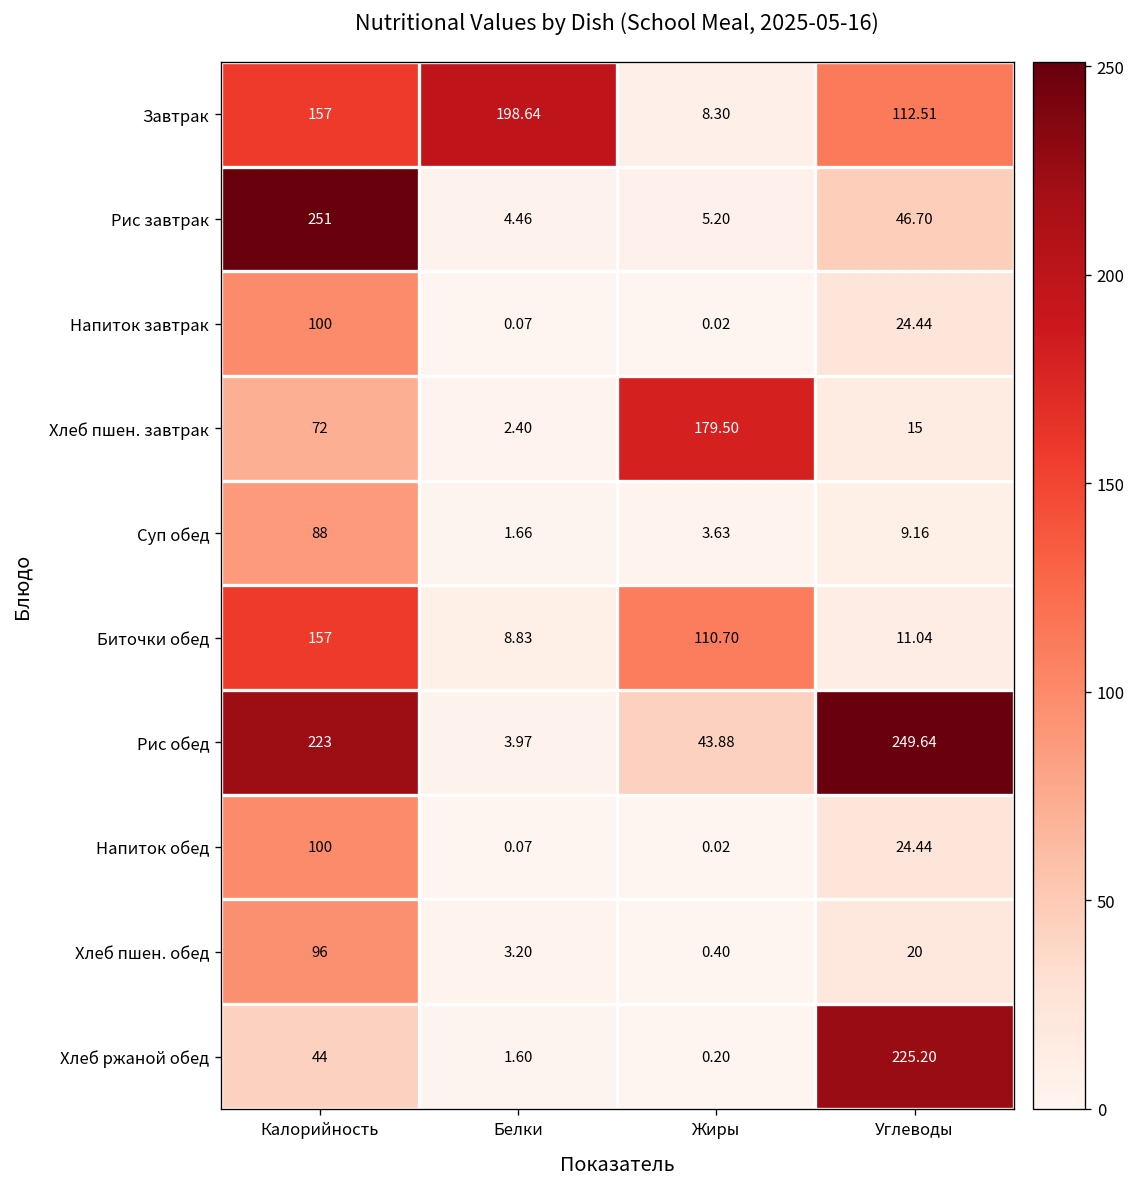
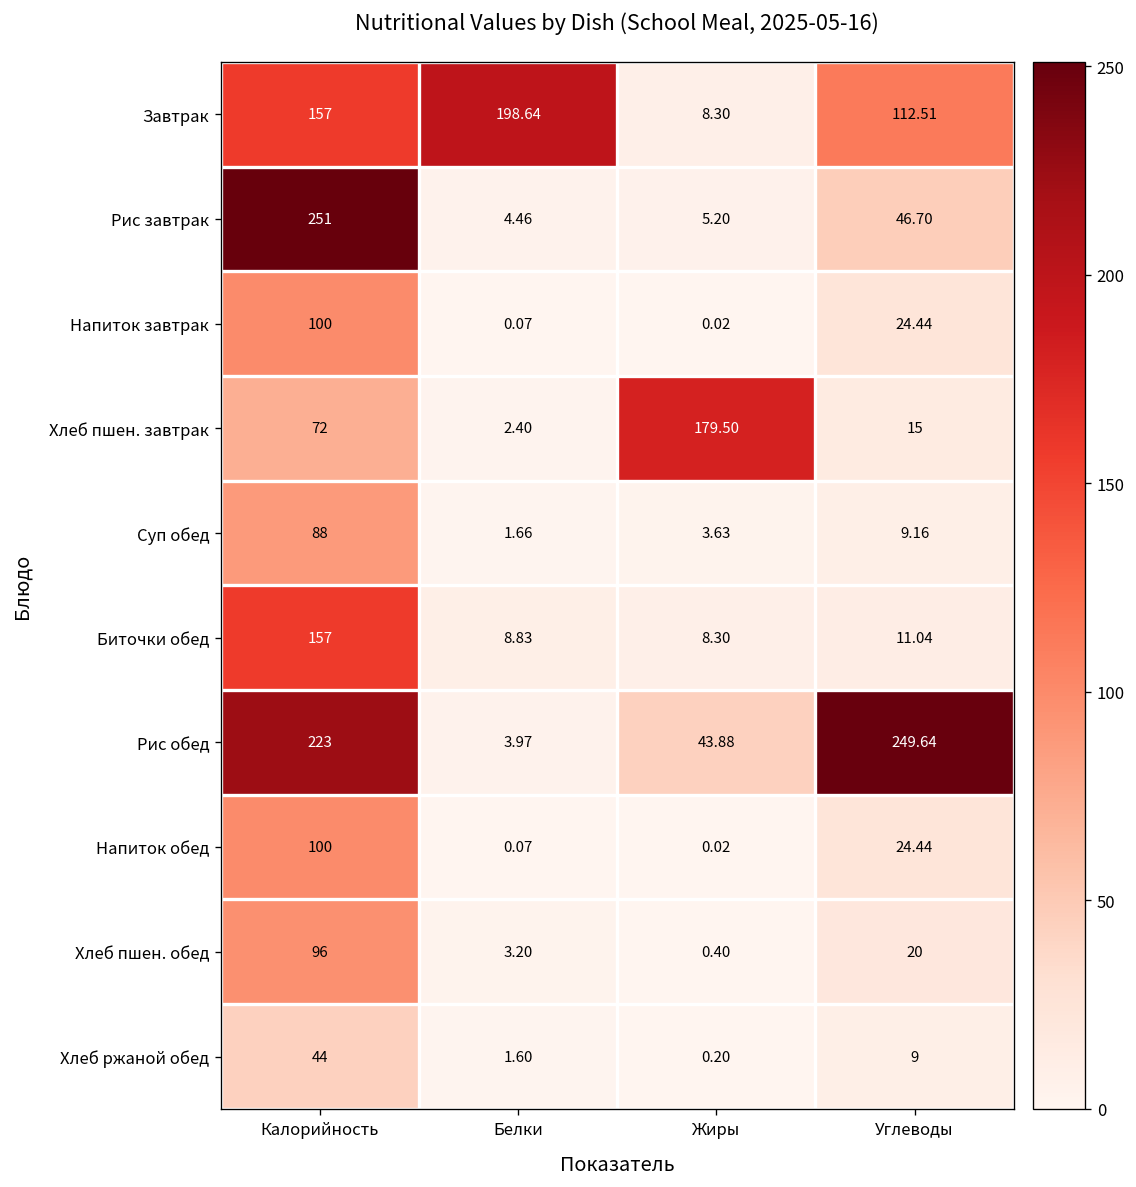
  {
    "Завтрак": {
      "Калорийность": 157,
      "Белки": 198.64,
      "Жиры": 8.30,
      "Углеводы": 112.51
    },
    "Рис завтрак": {
      "Калорийность": 251,
      "Белки": 4.46,
      "Жиры": 5.20,
      "Углеводы": 46.70
    },
    "Напиток завтрак": {
      "Калорийность": 100,
      "Белки": 0.07,
      "Жиры": 0.02,
      "Углеводы": 24.44
    },
    "Хлеб пшен. завтрак": {
      "Калорийность": 72,
      "Белки": 2.40,
      "Жиры": 179.50,
      "Углеводы": 15
    },
    "Суп обед": {
      "Калорийность": 88,
      "Белки": 1.66,
      "Жиры": 3.63,
      "Углеводы": 9.16
    },
    "Биточки обед": {
      "Калорийность": 157,
      "Белки": 8.83,
-     "Жиры": 110.70,
+     "Жиры": 8.30,
      "Углеводы": 11.04
    },
    "Рис обед": {
      "Калорийность": 223,
      "Белки": 3.97,
      "Жиры": 43.88,
      "Углеводы": 249.64
    },
    "Напиток обед": {
      "Калорийность": 100,
      "Белки": 0.07,
      "Жиры": 0.02,
      "Углеводы": 24.44
    },
    "Хлеб пшен. обед": {
      "Калорийность": 96,
      "Белки": 3.20,
      "Жиры": 0.40,
      "Углеводы": 20
    },
    "Хлеб ржаной обед": {
      "Калорийность": 44,
      "Белки": 1.60,
      "Жиры": 0.20,
-     "Углеводы": 225.20
+     "Углеводы": 9
    }
  }
